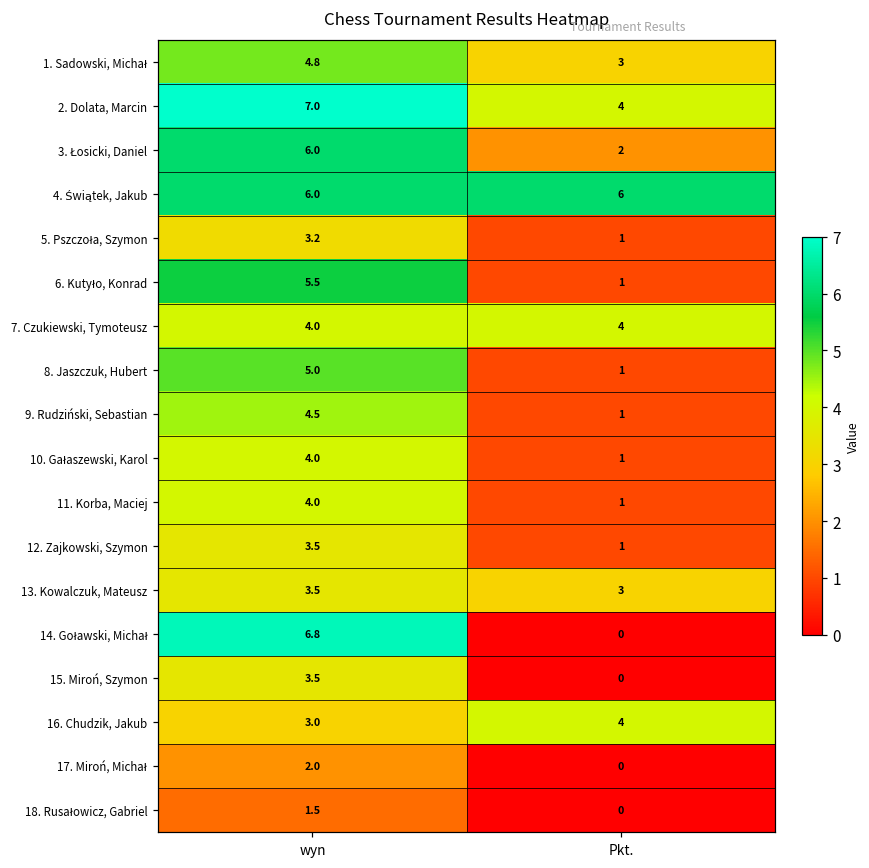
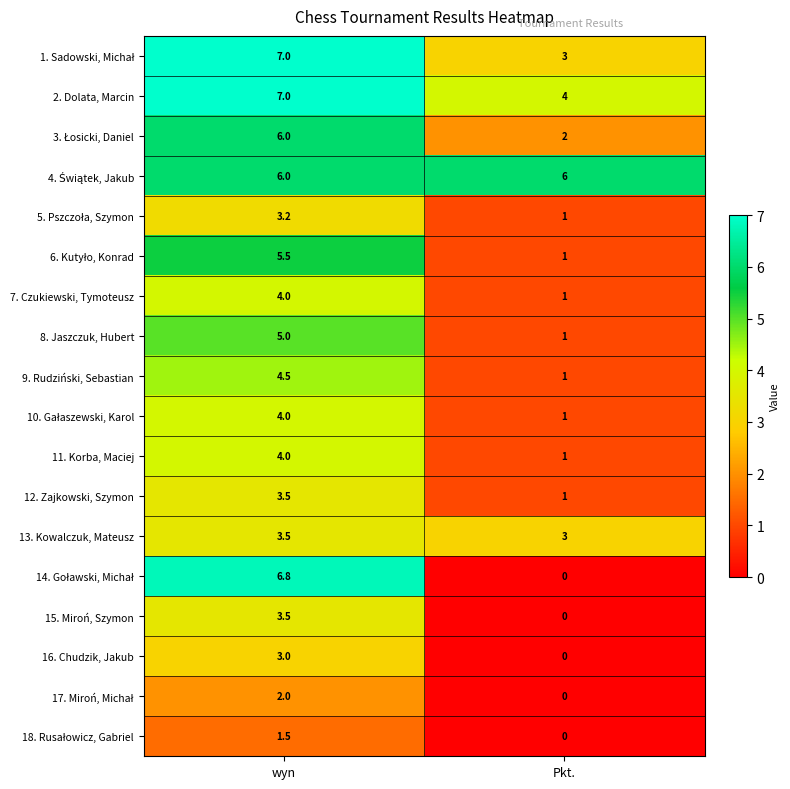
  {
    "1. Sadowski, Michał": {
-     "wyn": 4.8,
+     "wyn": 7.0,
      "Pkt.": 3
    },
    "2. Dolata, Marcin": {
      "wyn": 7.0,
      "Pkt.": 4
    },
    "3. Łosicki, Daniel": {
      "wyn": 6.0,
      "Pkt.": 2
    },
    "4. Świątek, Jakub": {
      "wyn": 6.0,
      "Pkt.": 6
    },
    "5. Pszczoła, Szymon": {
      "wyn": 3.2,
      "Pkt.": 1
    },
    "6. Kutyło, Konrad": {
      "wyn": 5.5,
      "Pkt.": 1
    },
    "7. Czukiewski, Tymoteusz": {
      "wyn": 4.0,
-     "Pkt.": 4
+     "Pkt.": 1
    },
    "8. Jaszczuk, Hubert": {
      "wyn": 5.0,
      "Pkt.": 1
    },
    "9. Rudziński, Sebastian": {
      "wyn": 4.5,
      "Pkt.": 1
    },
    "10. Gałaszewski, Karol": {
      "wyn": 4.0,
      "Pkt.": 1
    },
    "11. Korba, Maciej": {
      "wyn": 4.0,
      "Pkt.": 1
    },
    "12. Zajkowski, Szymon": {
      "wyn": 3.5,
      "Pkt.": 1
    },
    "13. Kowalczuk, Mateusz": {
      "wyn": 3.5,
      "Pkt.": 3
    },
    "14. Goławski, Michał": {
      "wyn": 6.8,
      "Pkt.": 0
    },
    "15. Miroń, Szymon": {
      "wyn": 3.5,
      "Pkt.": 0
    },
    "16. Chudzik, Jakub": {
      "wyn": 3.0,
-     "Pkt.": 4
+     "Pkt.": 0
    },
    "17. Miroń, Michał": {
      "wyn": 2.0,
      "Pkt.": 0
    },
    "18. Rusałowicz, Gabriel": {
      "wyn": 1.5,
      "Pkt.": 0
    }
  }
